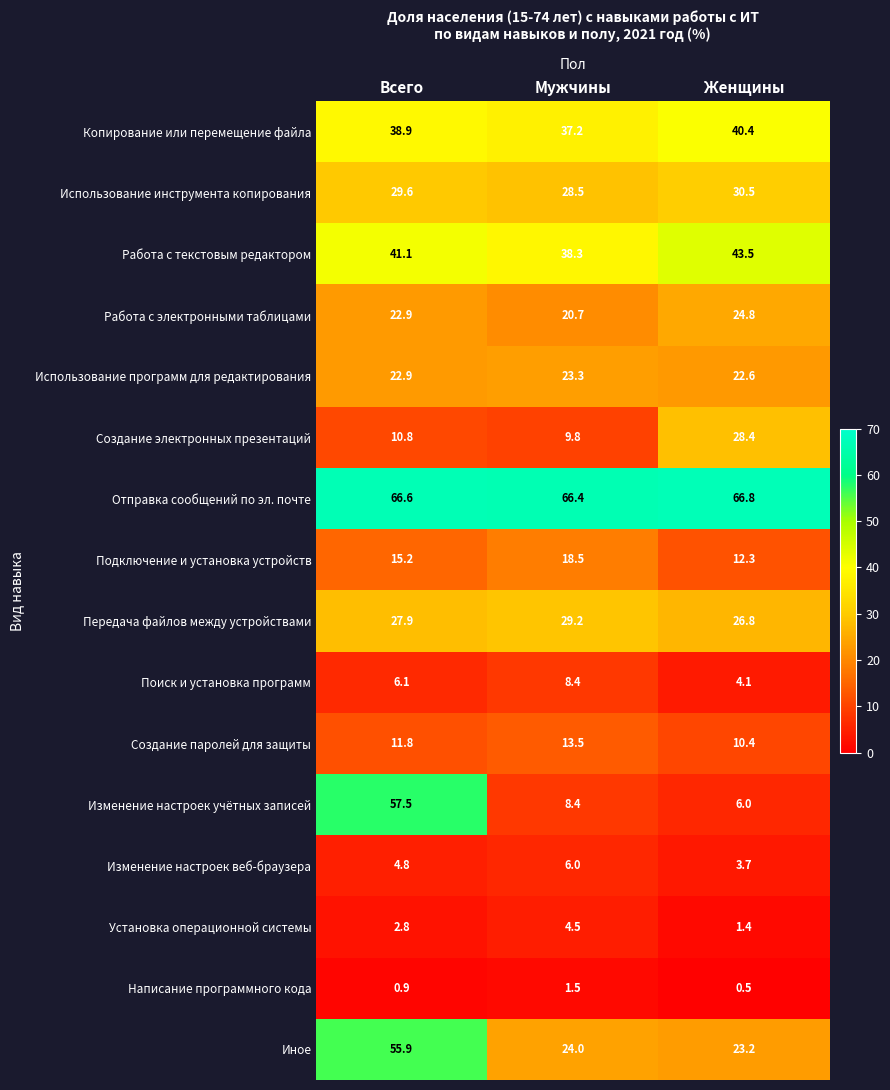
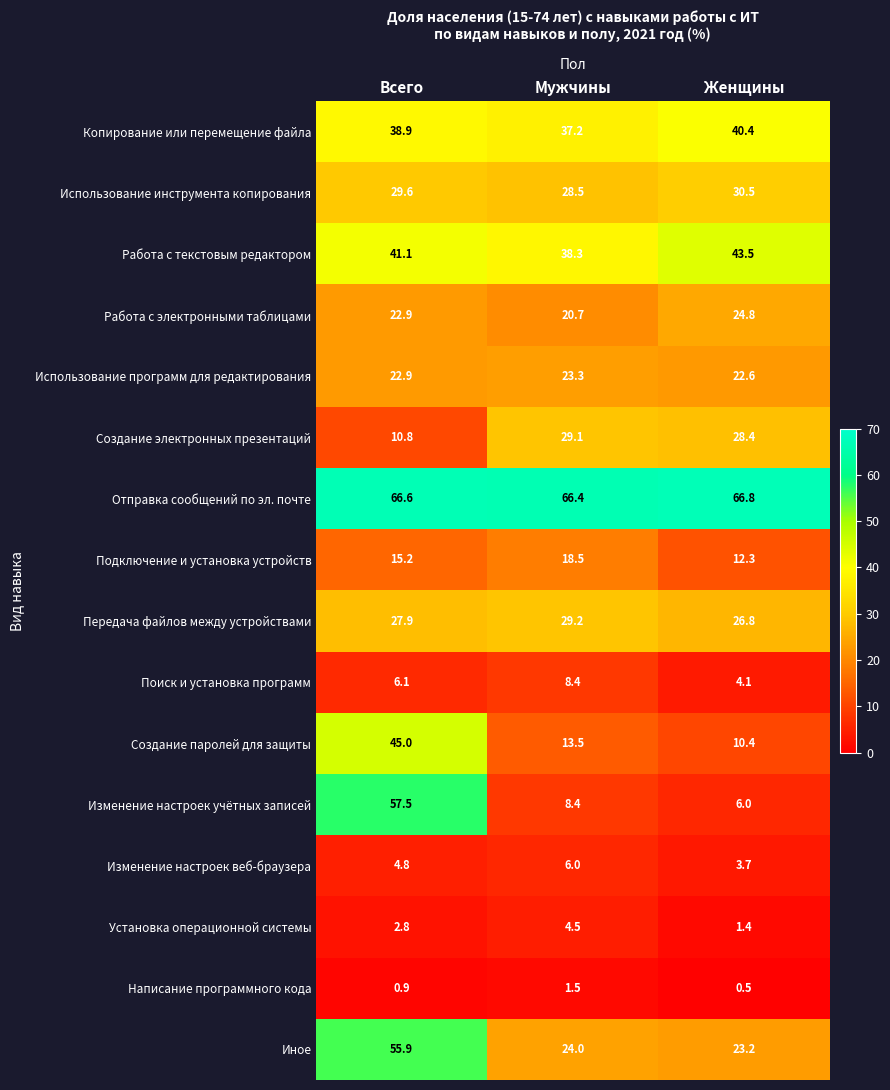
  {
    "Копирование или перемещение файла": {
      "Всего": 38.9,
      "Мужчины": 37.2,
      "Женщины": 40.4
    },
    "Использование инструмента копирования": {
      "Всего": 29.6,
      "Мужчины": 28.5,
      "Женщины": 30.5
    },
    "Работа с текстовым редактором": {
      "Всего": 41.1,
      "Мужчины": 38.3,
      "Женщины": 43.5
    },
    "Работа с электронными таблицами": {
      "Всего": 22.9,
      "Мужчины": 20.7,
      "Женщины": 24.8
    },
    "Использование программ для редактирования": {
      "Всего": 22.9,
      "Мужчины": 23.3,
      "Женщины": 22.6
    },
    "Создание электронных презентаций": {
      "Всего": 10.8,
-     "Мужчины": 9.8,
+     "Мужчины": 29.1,
      "Женщины": 28.4
    },
    "Отправка сообщений по эл. почте": {
      "Всего": 66.6,
      "Мужчины": 66.4,
      "Женщины": 66.8
    },
    "Подключение и установка устройств": {
      "Всего": 15.2,
      "Мужчины": 18.5,
      "Женщины": 12.3
    },
    "Передача файлов между устройствами": {
      "Всего": 27.9,
      "Мужчины": 29.2,
      "Женщины": 26.8
    },
    "Поиск и установка программ": {
      "Всего": 6.1,
      "Мужчины": 8.4,
      "Женщины": 4.1
    },
    "Создание паролей для защиты": {
-     "Всего": 11.8,
+     "Всего": 45.0,
      "Мужчины": 13.5,
      "Женщины": 10.4
    },
    "Изменение настроек учётных записей": {
      "Всего": 57.5,
      "Мужчины": 8.4,
      "Женщины": 6.0
    },
    "Изменение настроек веб-браузера": {
      "Всего": 4.8,
      "Мужчины": 6.0,
      "Женщины": 3.7
    },
    "Установка операционной системы": {
      "Всего": 2.8,
      "Мужчины": 4.5,
      "Женщины": 1.4
    },
    "Написание программного кода": {
      "Всего": 0.9,
      "Мужчины": 1.5,
      "Женщины": 0.5
    },
    "Иное": {
      "Всего": 55.9,
      "Мужчины": 24.0,
      "Женщины": 23.2
    }
  }
